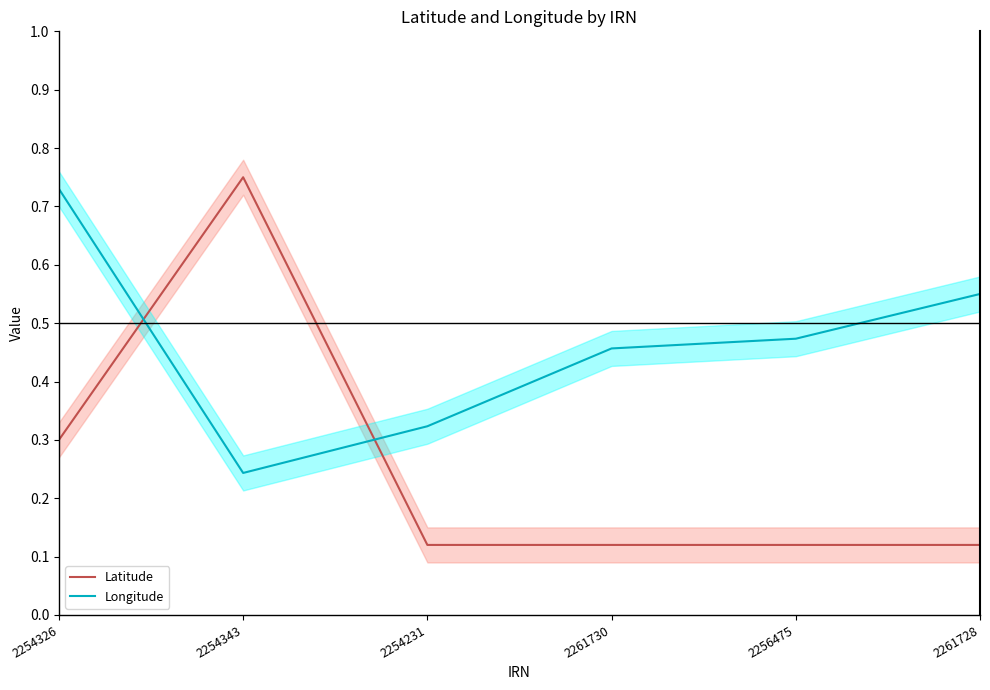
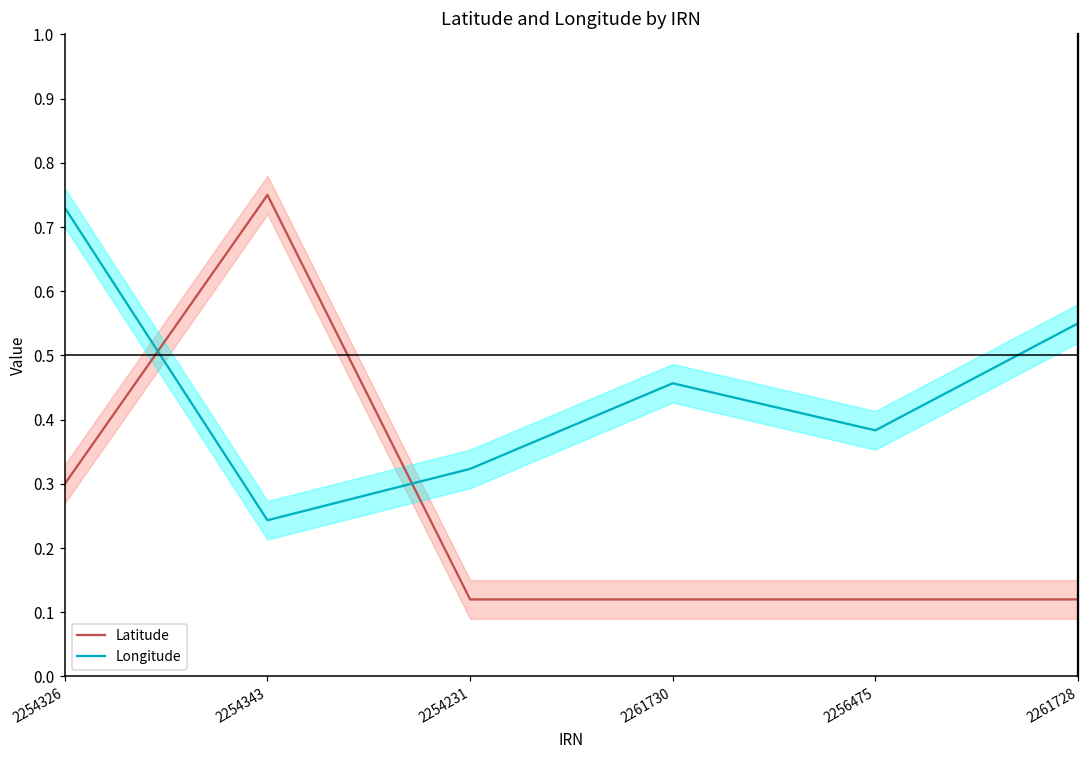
  {
    "Latitude": {
      "2254326": 0.30,
      "2254343": 0.75,
      "2254231": 0.12,
      "2261730": 0.12,
      "2256475": 0.12,
      "2261728": 0.12
    },
    "Longitude": {
      "2254326": 0.73,
      "2254343": 0.24,
      "2254231": 0.32,
      "2261730": 0.46,
-     "2256475": 0.47,
+     "2256475": 0.38,
      "2261728": 0.55
    }
  }
